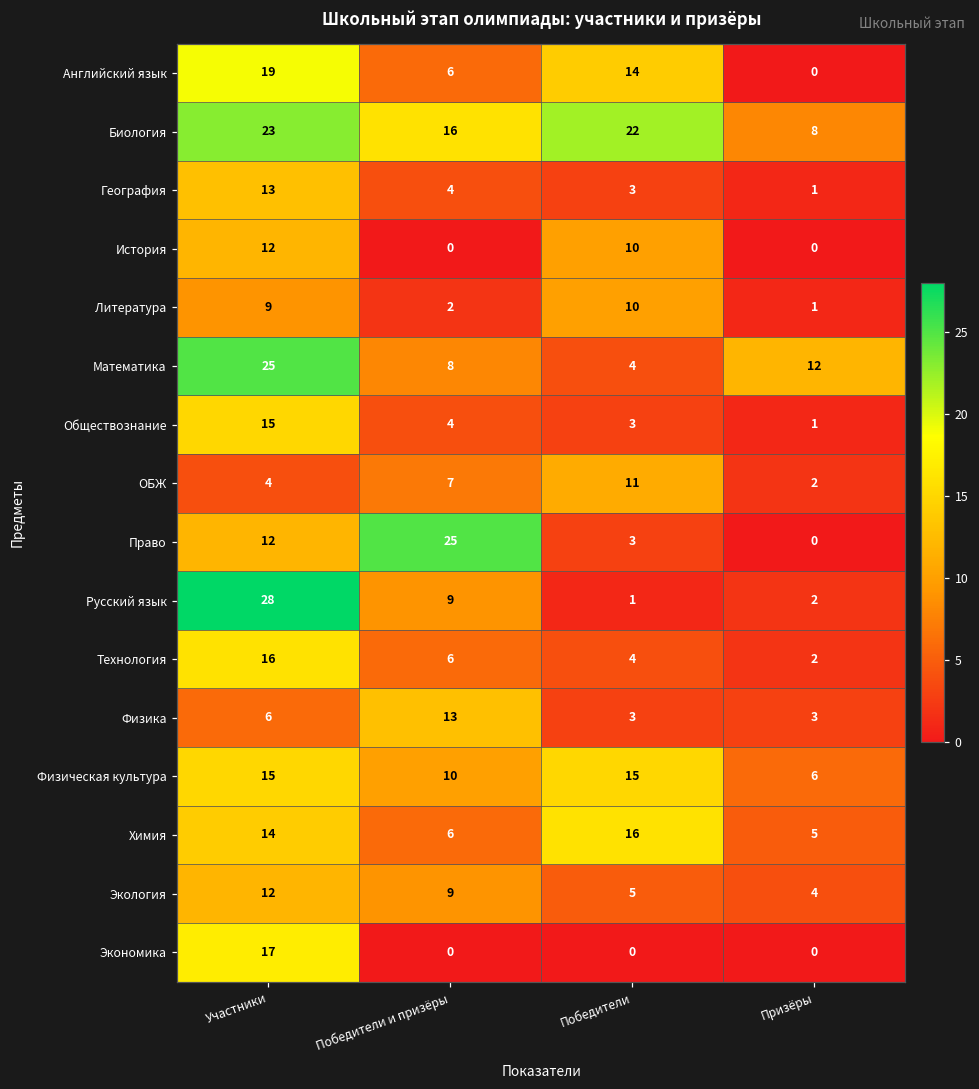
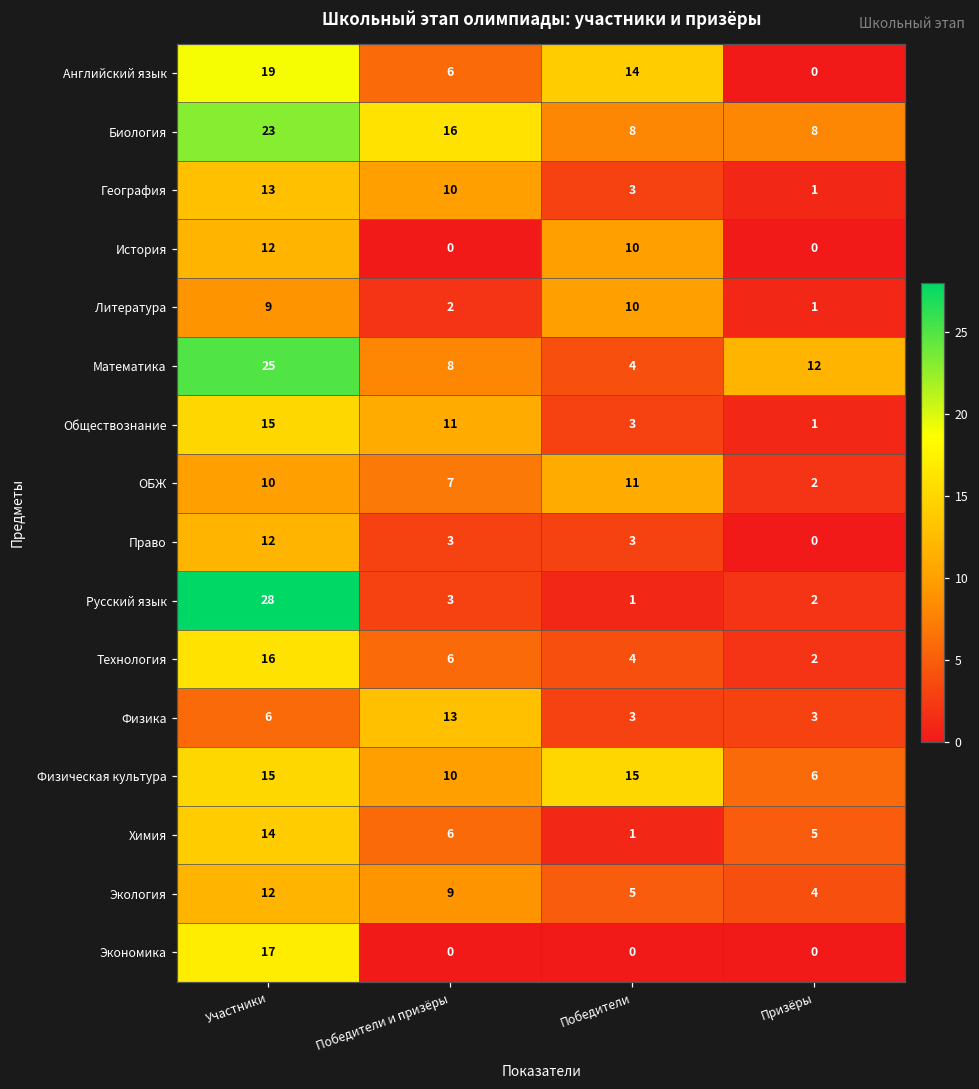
  {
    "Английский язык": {
      "Участники": 19,
      "Победители и призёры": 6,
      "Победители": 14,
      "Призёры": 0
    },
    "Биология": {
      "Участники": 23,
      "Победители и призёры": 16,
-     "Победители": 22,
+     "Победители": 8,
      "Призёры": 8
    },
    "География": {
      "Участники": 13,
-     "Победители и призёры": 4,
+     "Победители и призёры": 10,
      "Победители": 3,
      "Призёры": 1
    },
    "История": {
      "Участники": 12,
      "Победители и призёры": 0,
      "Победители": 10,
      "Призёры": 0
    },
    "Литература": {
      "Участники": 9,
      "Победители и призёры": 2,
      "Победители": 10,
      "Призёры": 1
    },
    "Математика": {
      "Участники": 25,
      "Победители и призёры": 8,
      "Победители": 4,
      "Призёры": 12
    },
    "Обществознание": {
      "Участники": 15,
-     "Победители и призёры": 4,
+     "Победители и призёры": 11,
      "Победители": 3,
      "Призёры": 1
    },
    "ОБЖ": {
-     "Участники": 4,
+     "Участники": 10,
      "Победители и призёры": 7,
      "Победители": 11,
      "Призёры": 2
    },
    "Право": {
      "Участники": 12,
-     "Победители и призёры": 25,
+     "Победители и призёры": 3,
      "Победители": 3,
      "Призёры": 0
    },
    "Русский язык": {
      "Участники": 28,
-     "Победители и призёры": 9,
+     "Победители и призёры": 3,
      "Победители": 1,
      "Призёры": 2
    },
    "Технология": {
      "Участники": 16,
      "Победители и призёры": 6,
      "Победители": 4,
      "Призёры": 2
    },
    "Физика": {
      "Участники": 6,
      "Победители и призёры": 13,
      "Победители": 3,
      "Призёры": 3
    },
    "Физическая культура": {
      "Участники": 15,
      "Победители и призёры": 10,
      "Победители": 15,
      "Призёры": 6
    },
    "Химия": {
      "Участники": 14,
      "Победители и призёры": 6,
-     "Победители": 16,
+     "Победители": 1,
      "Призёры": 5
    },
    "Экология": {
      "Участники": 12,
      "Победители и призёры": 9,
      "Победители": 5,
      "Призёры": 4
    },
    "Экономика": {
      "Участники": 17,
      "Победители и призёры": 0,
      "Победители": 0,
      "Призёры": 0
    }
  }
